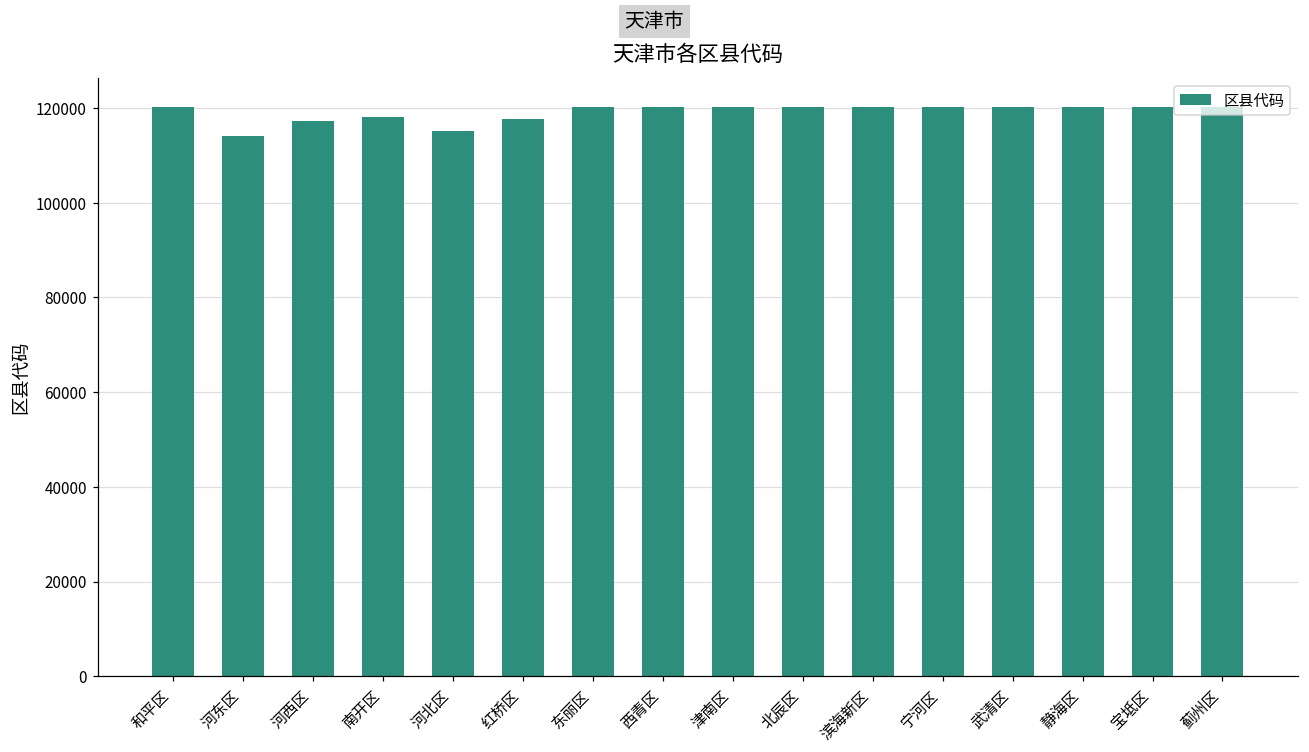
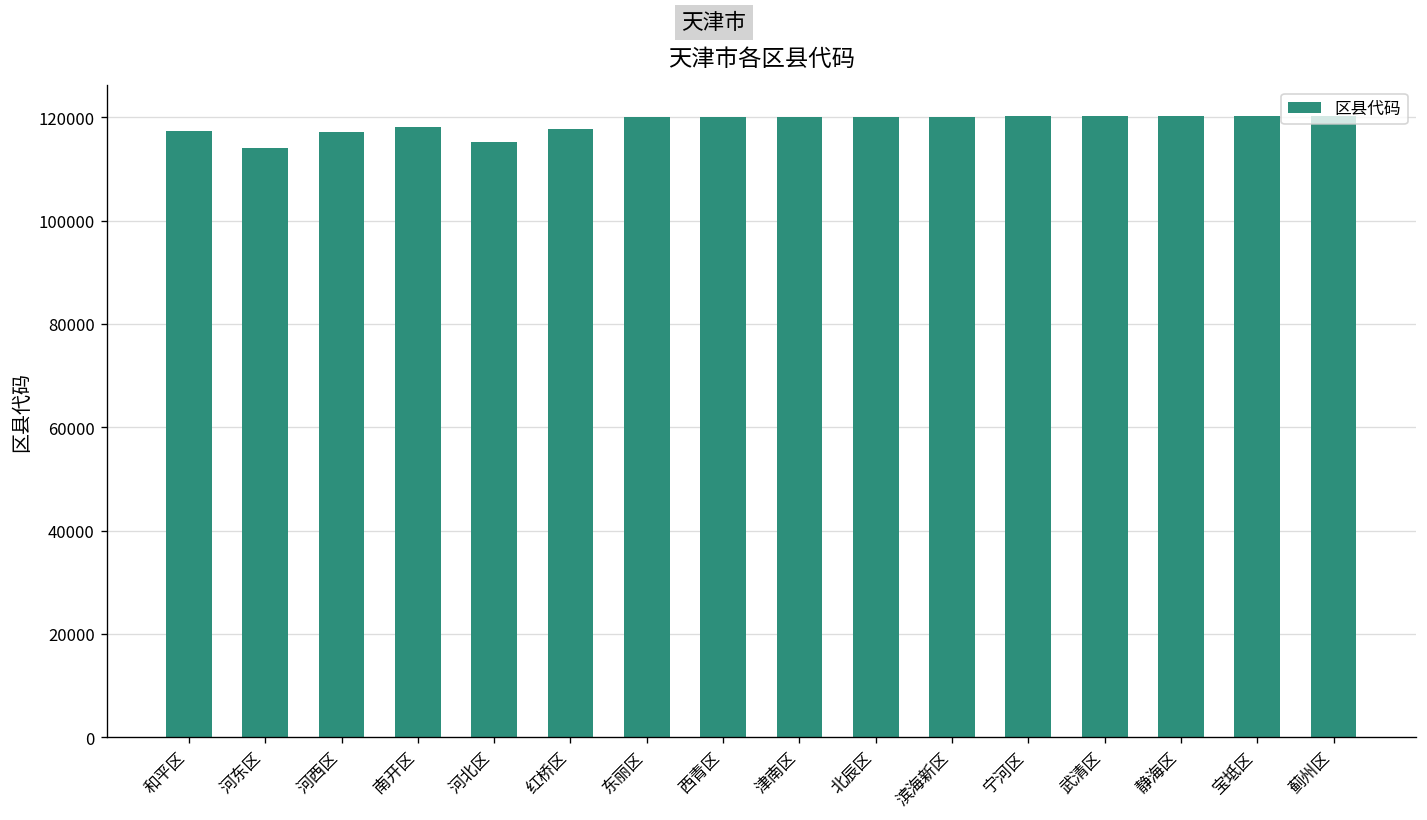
  {
-   "和平区": 120000,
+   "和平区": 117000,
    "河东区": 114000,
    "河西区": 117000,
    "南开区": 118000,
    "河北区": 115000,
    "红桥区": 118000,
    "东丽区": 120000,
    "西青区": 120000,
    "津南区": 120000,
    "北辰区": 120000,
    "滨海新区": 120000,
    "宁河区": 120000,
    "武清区": 120000,
    "静海区": 120000,
    "宝坻区": 120000
  }
